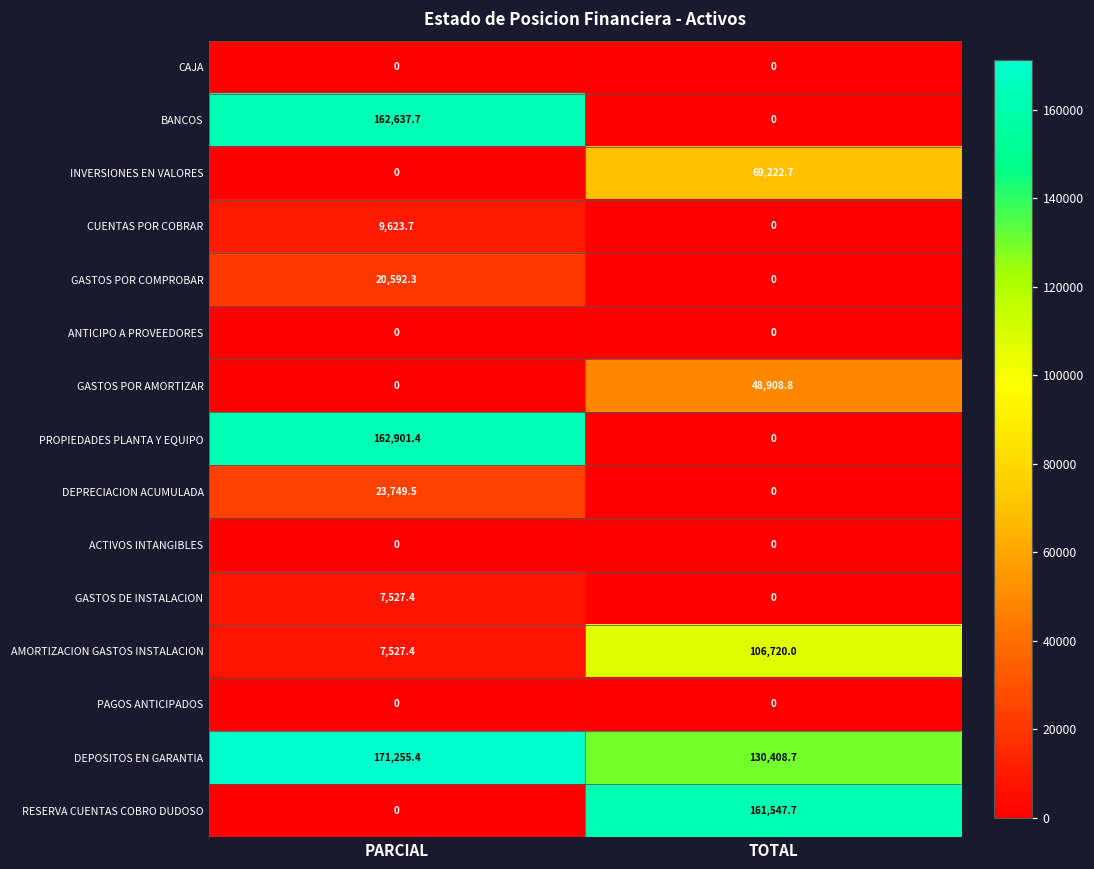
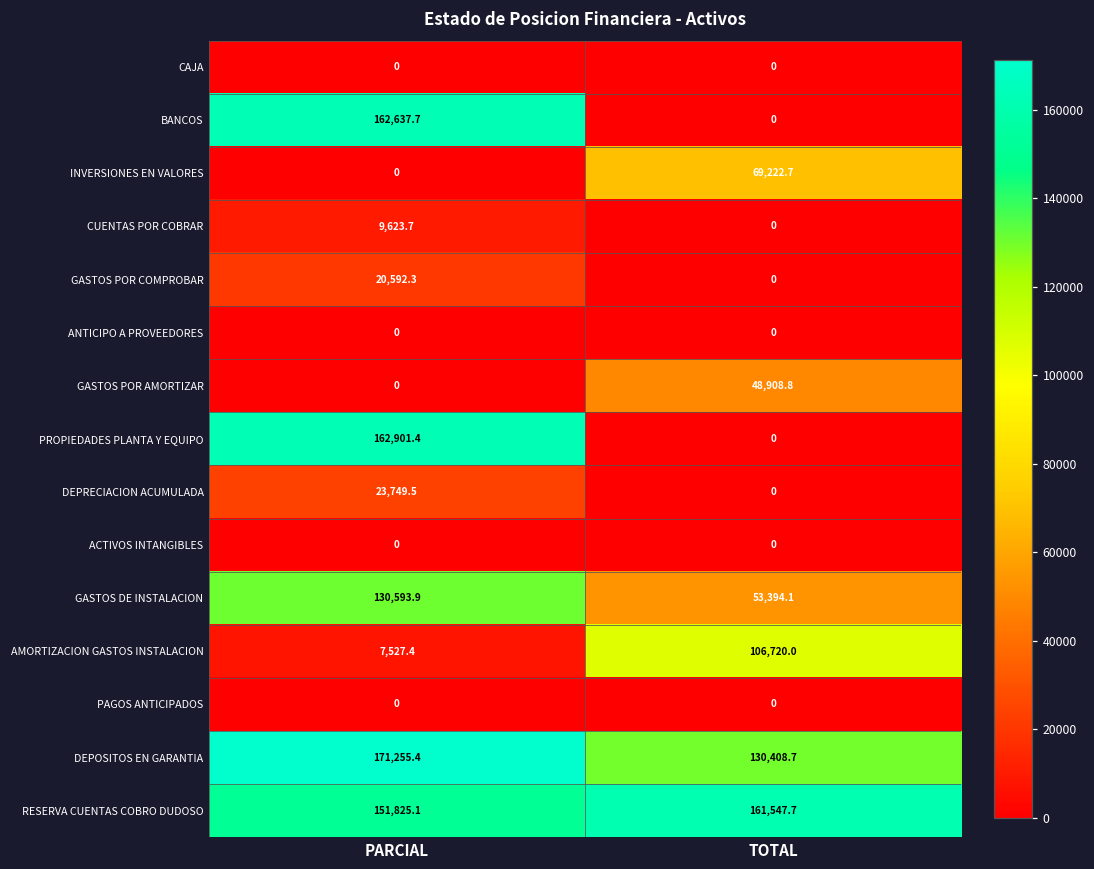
  {
    "CAJA": {
      "PARCIAL": "0",
      "TOTAL": "0"
    },
    "BANCOS": {
      "PARCIAL": "162,637.7",
      "TOTAL": "0"
    },
    "INVERSIONES EN VALORES": {
      "PARCIAL": "0",
      "TOTAL": "69,222.7"
    },
    "CUENTAS POR COBRAR": {
      "PARCIAL": "9,623.7",
      "TOTAL": "0"
    },
    "GASTOS POR COMPROBAR": {
      "PARCIAL": "20,592.3",
      "TOTAL": "0"
    },
    "ANTICIPO A PROVEEDORES": {
      "PARCIAL": "0",
      "TOTAL": "0"
    },
    "GASTOS POR AMORTIZAR": {
      "PARCIAL": "0",
      "TOTAL": "48,908.8"
    },
    "PROPIEDADES PLANTA Y EQUIPO": {
      "PARCIAL": "162,901.4",
      "TOTAL": "0"
    },
    "DEPRECIACION ACUMULADA": {
      "PARCIAL": "23,749.5",
      "TOTAL": "0"
    },
    "ACTIVOS INTANGIBLES": {
      "PARCIAL": "0",
      "TOTAL": "0"
    },
    "GASTOS DE INSTALACION": {
-     "PARCIAL": "7,527.4",
-     "TOTAL": "0"
+     "PARCIAL": "130,593.9",
+     "TOTAL": "53,394.1"
    },
    "AMORTIZACION GASTOS INSTALACION": {
      "PARCIAL": "7,527.4",
      "TOTAL": "106,720.0"
    },
    "PAGOS ANTICIPADOS": {
      "PARCIAL": "0",
      "TOTAL": "0"
    },
    "DEPOSITOS EN GARANTIA": {
      "PARCIAL": "171,255.4",
      "TOTAL": "130,408.7"
    },
    "RESERVA CUENTAS COBRO DUDOSO": {
-     "PARCIAL": "0",
+     "PARCIAL": "151,825.1",
      "TOTAL": "161,547.7"
    }
  }
